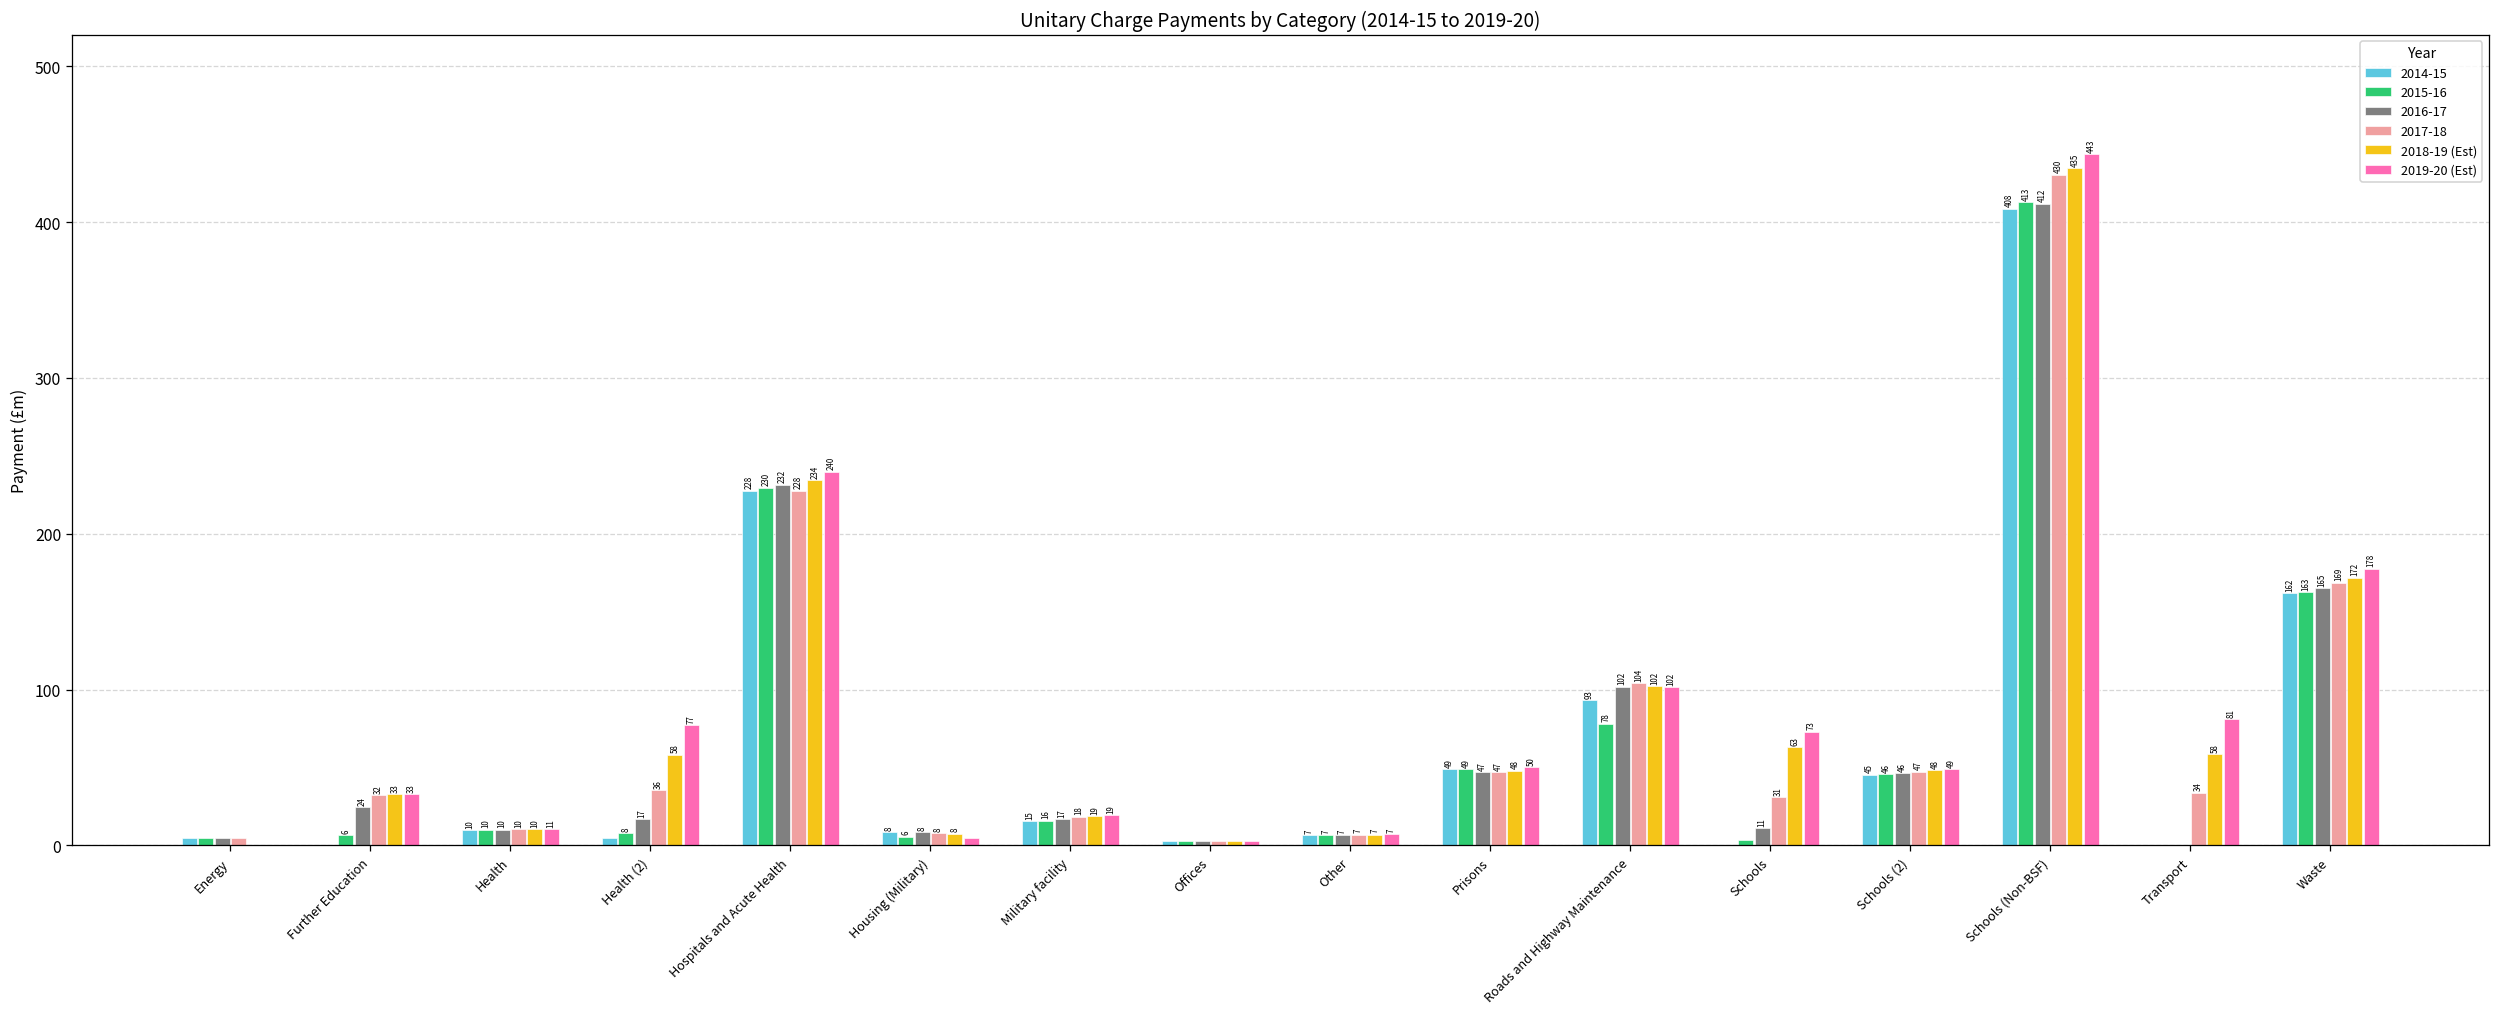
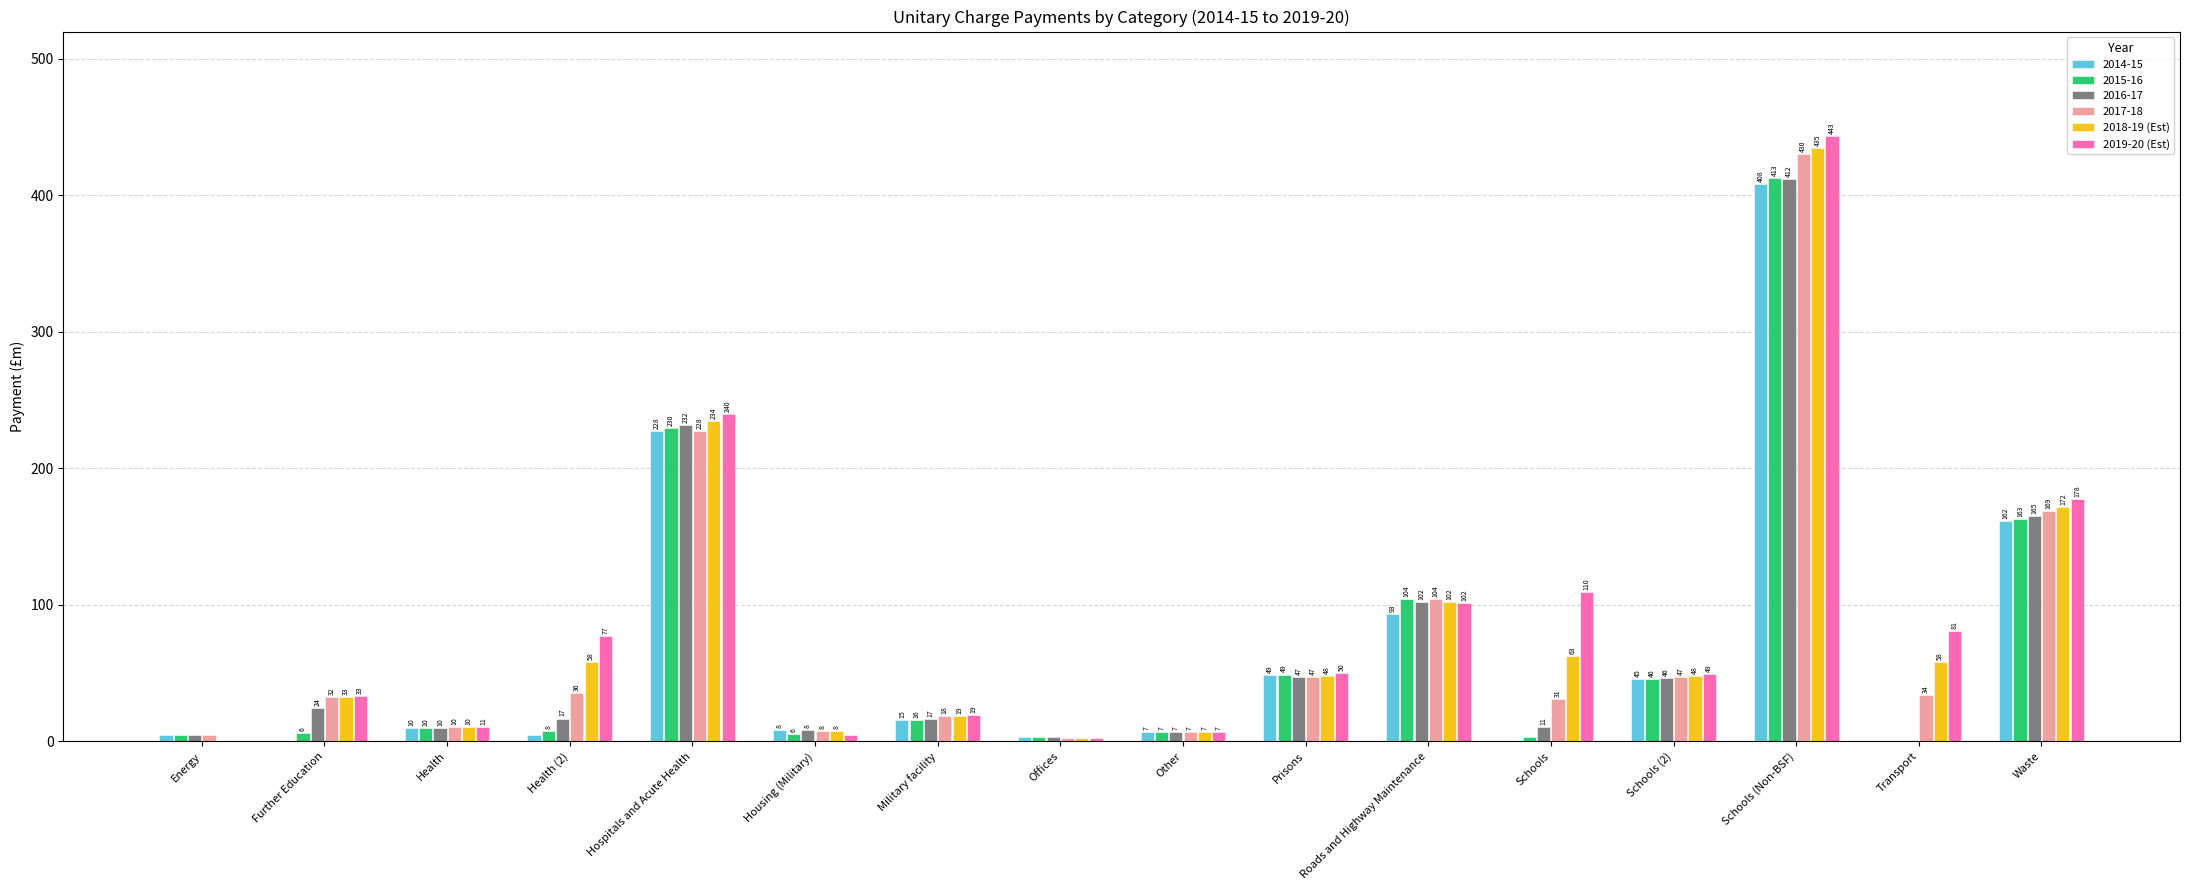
  {
    "2014-15": {
      "Health": 10,
      "Hospitals and Acute Health": 228,
      "Housing (Military)": 8,
      "Military facility": 15,
      "Other": 7,
      "Prisons": 49,
      "Roads and Highway Maintenance": 93,
      "Schools (2)": 45,
      "Schools (Non-BSF)": 408,
      "Waste": 162
    },
    "2015-16": {
      "Further Education": 6,
      "Health": 10,
      "Health (2)": 8,
      "Hospitals and Acute Health": 230,
      "Housing (Military)": 6,
      "Military facility": 16,
      "Other": 7,
      "Prisons": 49,
-     "Roads and Highway Maintenance": 78,
+     "Roads and Highway Maintenance": 104,
      "Schools (2)": 46,
      "Schools (Non-BSF)": 413,
      "Waste": 163
    },
    "2016-17": {
      "Further Education": 24,
      "Health": 10,
      "Health (2)": 17,
      "Hospitals and Acute Health": 232,
      "Housing (Military)": 8,
      "Military facility": 17,
      "Other": 7,
      "Prisons": 47,
      "Roads and Highway Maintenance": 102,
      "Schools": 11,
      "Schools (2)": 46,
      "Schools (Non-BSF)": 412,
      "Waste": 165
    },
    "2017-18": {
      "Further Education": 32,
      "Health": 10,
      "Health (2)": 36,
      "Hospitals and Acute Health": 228,
      "Housing (Military)": 8,
      "Military facility": 18,
      "Other": 7,
      "Prisons": 47,
      "Roads and Highway Maintenance": 104,
      "Schools": 31,
      "Schools (2)": 47,
      "Schools (Non-BSF)": 430,
      "Transport": 34,
      "Waste": 169
    },
    "2018-19 (Est)": {
      "Further Education": 33,
      "Health": 10,
      "Health (2)": 58,
      "Hospitals and Acute Health": 234,
      "Housing (Military)": 8,
      "Military facility": 19,
      "Other": 7,
      "Prisons": 48,
      "Roads and Highway Maintenance": 102,
      "Schools": 63,
      "Schools (2)": 48,
      "Schools (Non-BSF)": 435,
      "Transport": 58,
      "Waste": 172
    },
    "2019-20 (Est)": {
      "Further Education": 33,
      "Health": 11,
      "Health (2)": 77,
      "Hospitals and Acute Health": 240,
      "Military facility": 19,
      "Other": 7,
      "Prisons": 50,
      "Roads and Highway Maintenance": 102,
-     "Schools": 73,
+     "Schools": 110,
      "Schools (2)": 49,
      "Schools (Non-BSF)": 443,
      "Transport": 81,
      "Waste": 178
    }
  }
